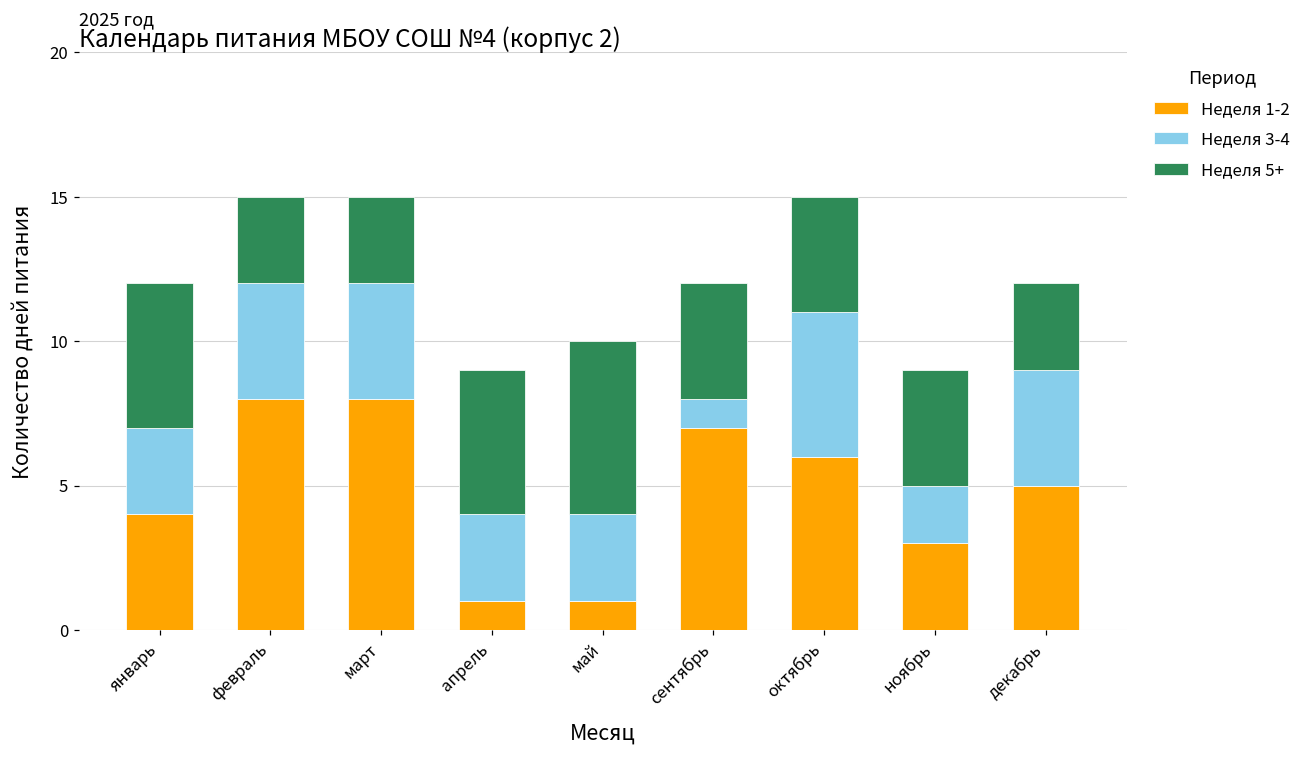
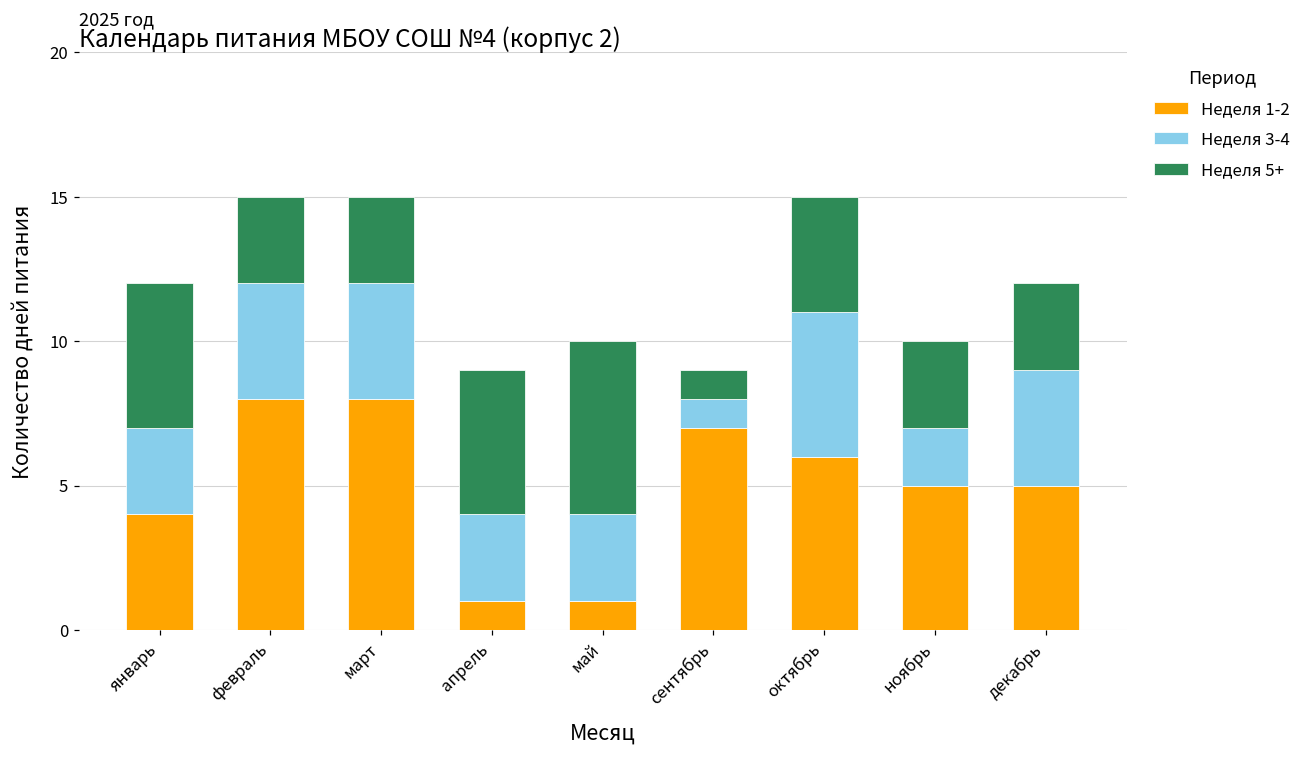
  {
    "Неделя 1-2": {
      "январь": 4,
      "февраль": 8,
      "март": 8,
      "апрель": 1,
      "май": 1,
      "сентябрь": 7,
      "октябрь": 6,
-     "ноябрь": 3,
+     "ноябрь": 5,
      "декабрь": 5
    },
    "Неделя 3-4": {
      "январь": 3,
      "февраль": 4,
      "март": 4,
      "апрель": 3,
      "май": 3,
      "сентябрь": 1,
      "октябрь": 5,
      "ноябрь": 2,
      "декабрь": 4
    },
    "Неделя 5+": {
      "январь": 5,
      "февраль": 3,
      "март": 3,
      "апрель": 5,
      "май": 6,
-     "сентябрь": 4,
+     "сентябрь": 1,
      "октябрь": 4,
-     "ноябрь": 4,
+     "ноябрь": 3,
      "декабрь": 3
    }
  }
